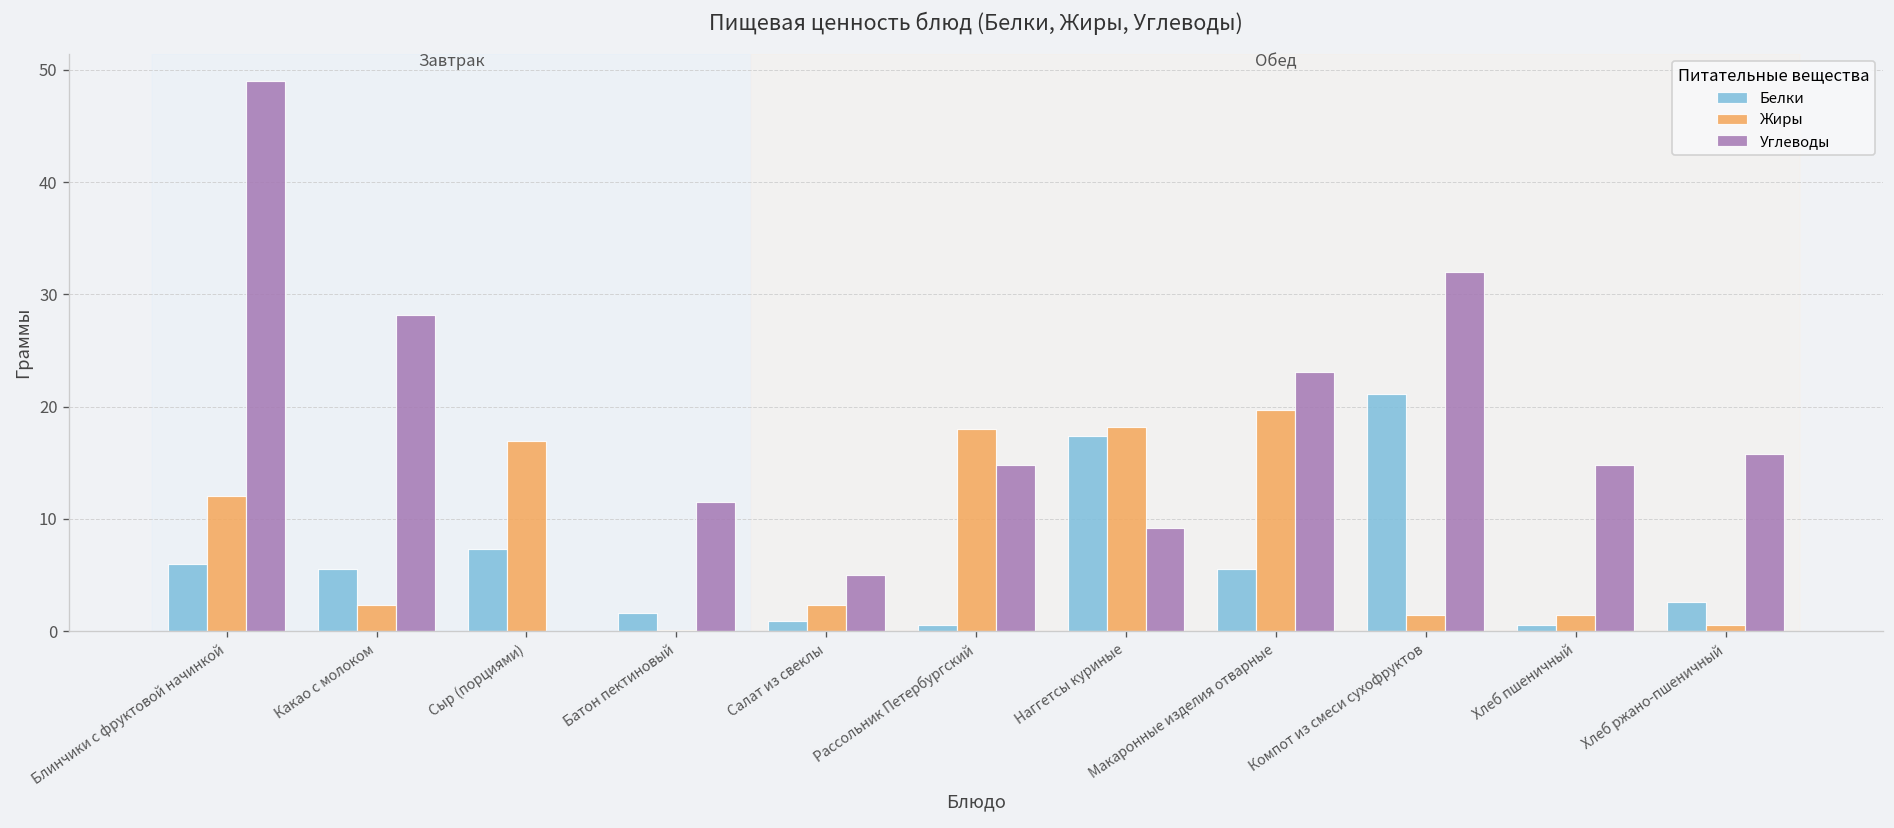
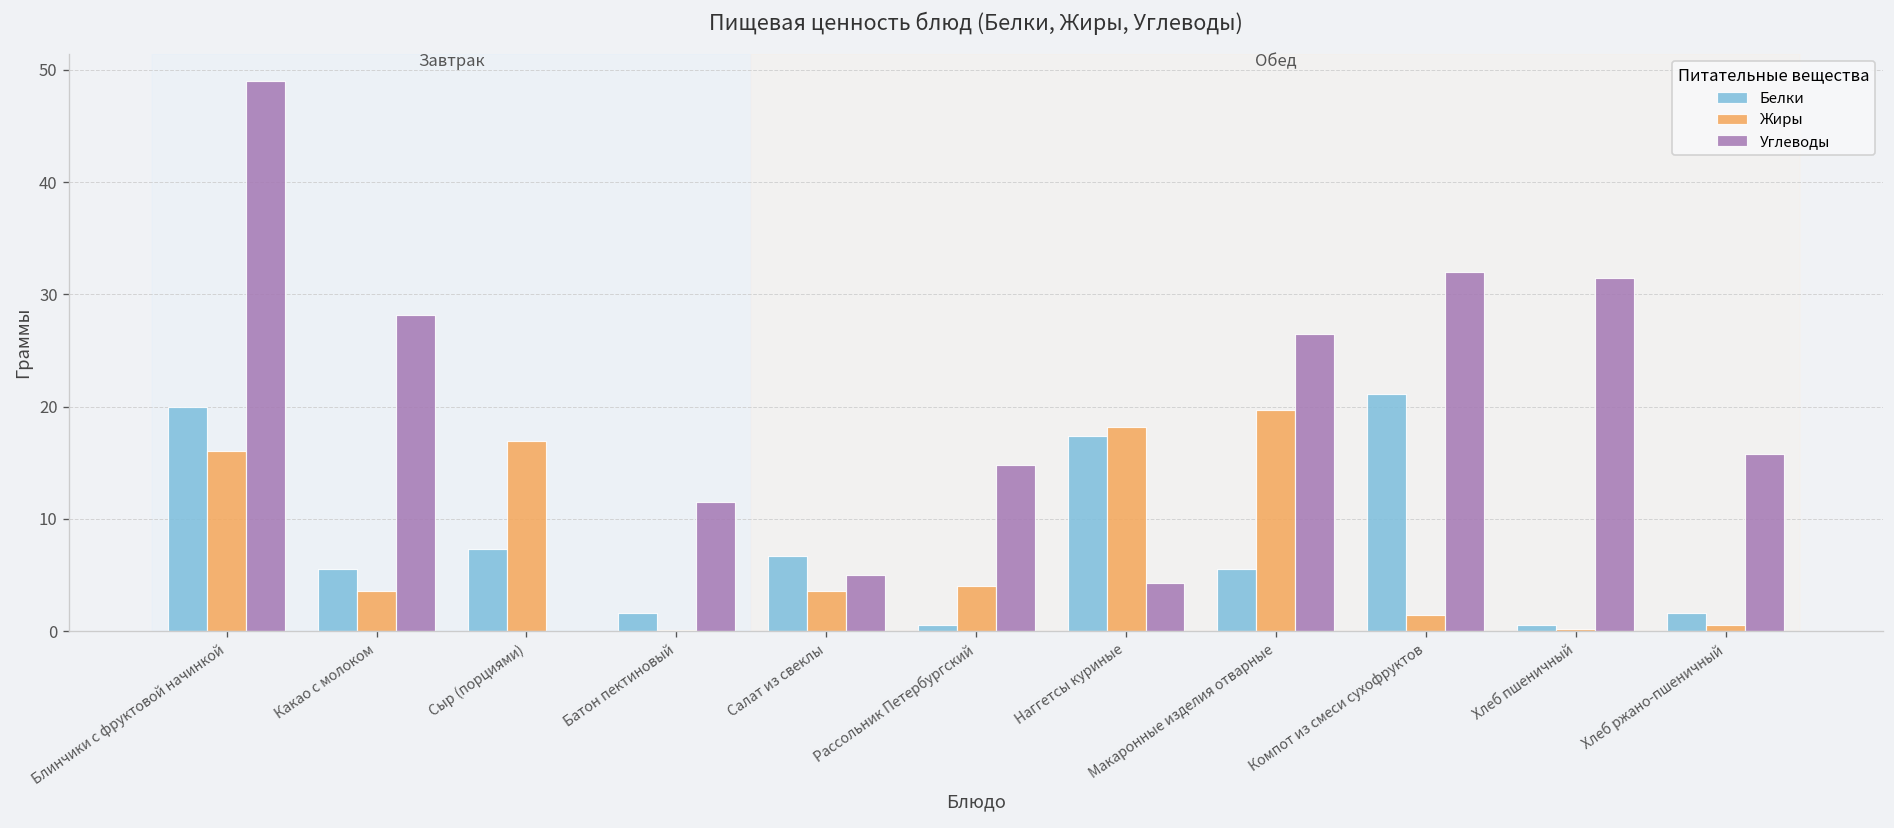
  {
    "Белки": {
-     "Блинчики с фруктовой начинкой": 6,
+     "Блинчики с фруктовой начинкой": 20,
      "Какао с молоком": 6,
      "Сыр (порциями)": 7,
      "Батон пектиновый": 2,
-     "Салат из свеклы": 1,
+     "Салат из свеклы": 7,
      "Рассольник Петербургский": 1,
      "Наггетсы куриные": 17,
      "Макаронные изделия отварные": 6,
      "Компот из смеси сухофруктов": 21,
      "Хлеб пшеничный": 1,
-     "Хлеб ржано-пшеничный": 3
+     "Хлеб ржано-пшеничный": 2
    },
    "Жиры": {
-     "Блинчики с фруктовой начинкой": 12,
-     "Какао с молоком": 2,
+     "Блинчики с фруктовой начинкой": 16,
+     "Какао с молоком": 4,
      "Сыр (порциями)": 17,
-     "Салат из свеклы": 2,
-     "Рассольник Петербургский": 18,
+     "Салат из свеклы": 4,
+     "Рассольник Петербургский": 4,
      "Наггетсы куриные": 18,
      "Макаронные изделия отварные": 20,
      "Компот из смеси сухофруктов": 1,
-     "Хлеб пшеничный": 1,
+     "Хлеб пшеничный": 0,
      "Хлеб ржано-пшеничный": 1
    },
    "Углеводы": {
      "Блинчики с фруктовой начинкой": 49,
      "Какао с молоком": 28,
      "Сыр (порциями)": 0,
      "Батон пектиновый": 12,
      "Салат из свеклы": 5,
      "Рассольник Петербургский": 15,
-     "Наггетсы куриные": 9,
-     "Макаронные изделия отварные": 23,
+     "Наггетсы куриные": 4,
+     "Макаронные изделия отварные": 27,
      "Компот из смеси сухофруктов": 32,
-     "Хлеб пшеничный": 15,
+     "Хлеб пшеничный": 32,
      "Хлеб ржано-пшеничный": 16
    }
  }
